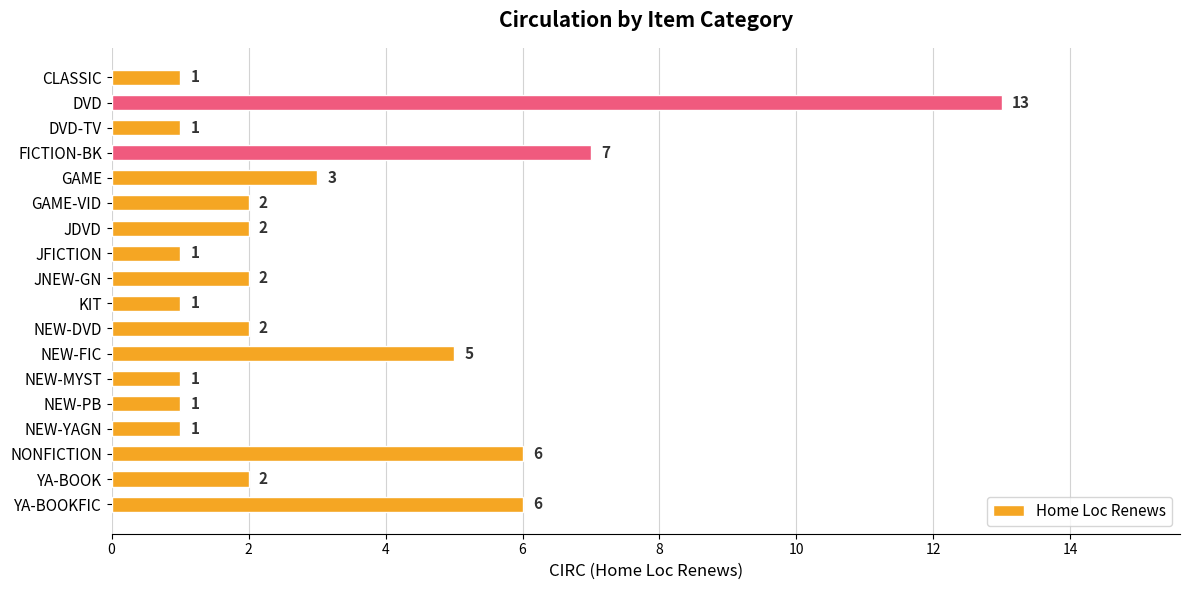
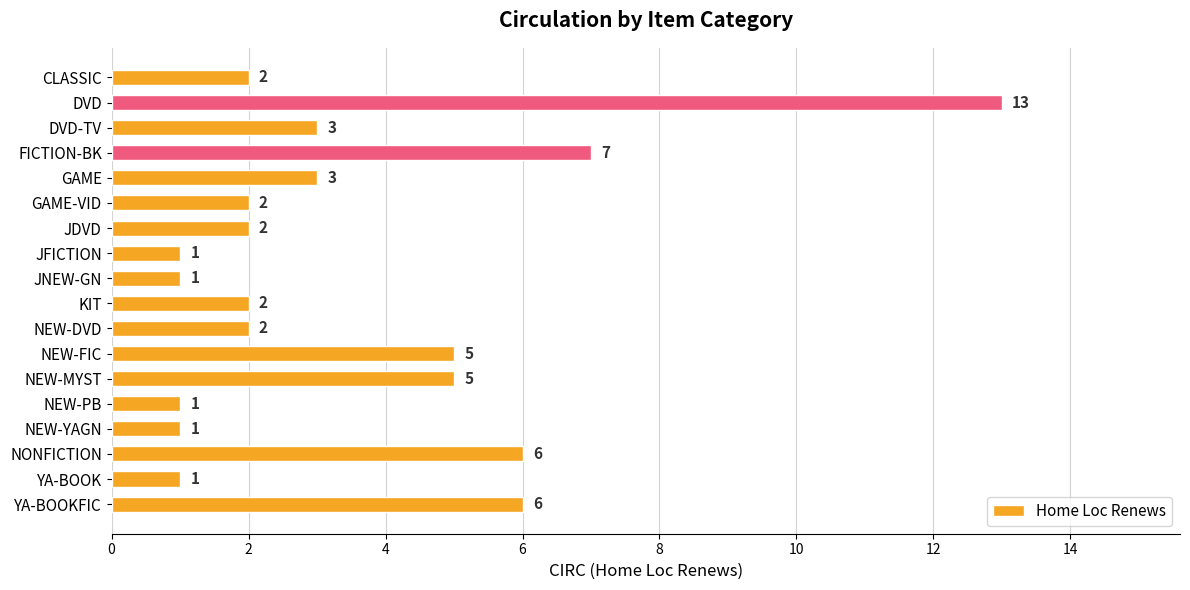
  {
-   "CLASSIC": 1,
+   "CLASSIC": 2,
    "DVD": 13,
-   "DVD-TV": 1,
+   "DVD-TV": 3,
    "FICTION-BK": 7,
    "GAME": 3,
    "GAME-VID": 2,
    "JDVD": 2,
    "JFICTION": 1,
-   "JNEW-GN": 2,
-   "KIT": 1,
+   "JNEW-GN": 1,
+   "KIT": 2,
    "NEW-DVD": 2,
    "NEW-FIC": 5,
-   "NEW-MYST": 1,
+   "NEW-MYST": 5,
    "NEW-PB": 1,
    "NEW-YAGN": 1,
    "NONFICTION": 6,
-   "YA-BOOK": 2,
+   "YA-BOOK": 1,
    "YA-BOOKFIC": 6
  }
